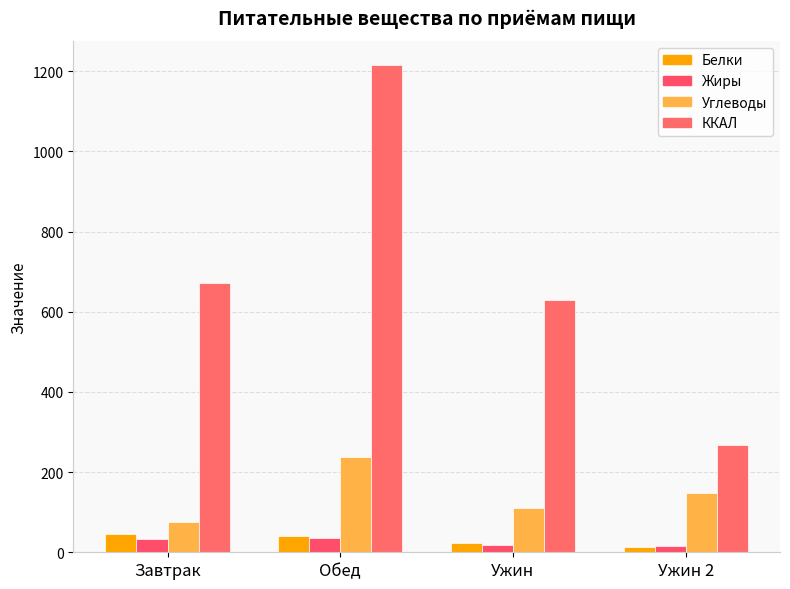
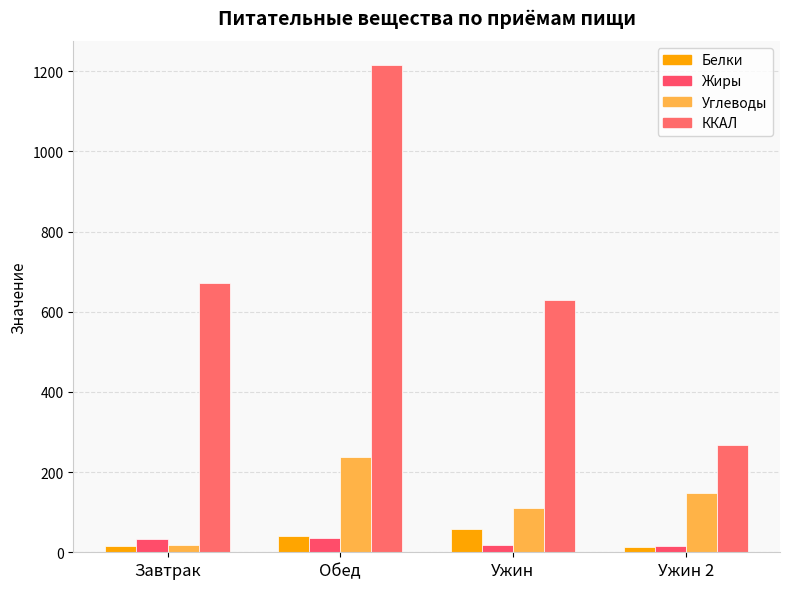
  {
    "Белки": {
-     "Завтрак": 40,
+     "Завтрак": 20,
      "Обед": 40,
-     "Ужин": 20,
+     "Ужин": 60,
      "Ужин 2": 10
    },
    "Углеводы": {
-     "Завтрак": 70,
+     "Завтрак": 20,
      "Обед": 240,
      "Ужин": 110,
      "Ужин 2": 150
    }
  }
